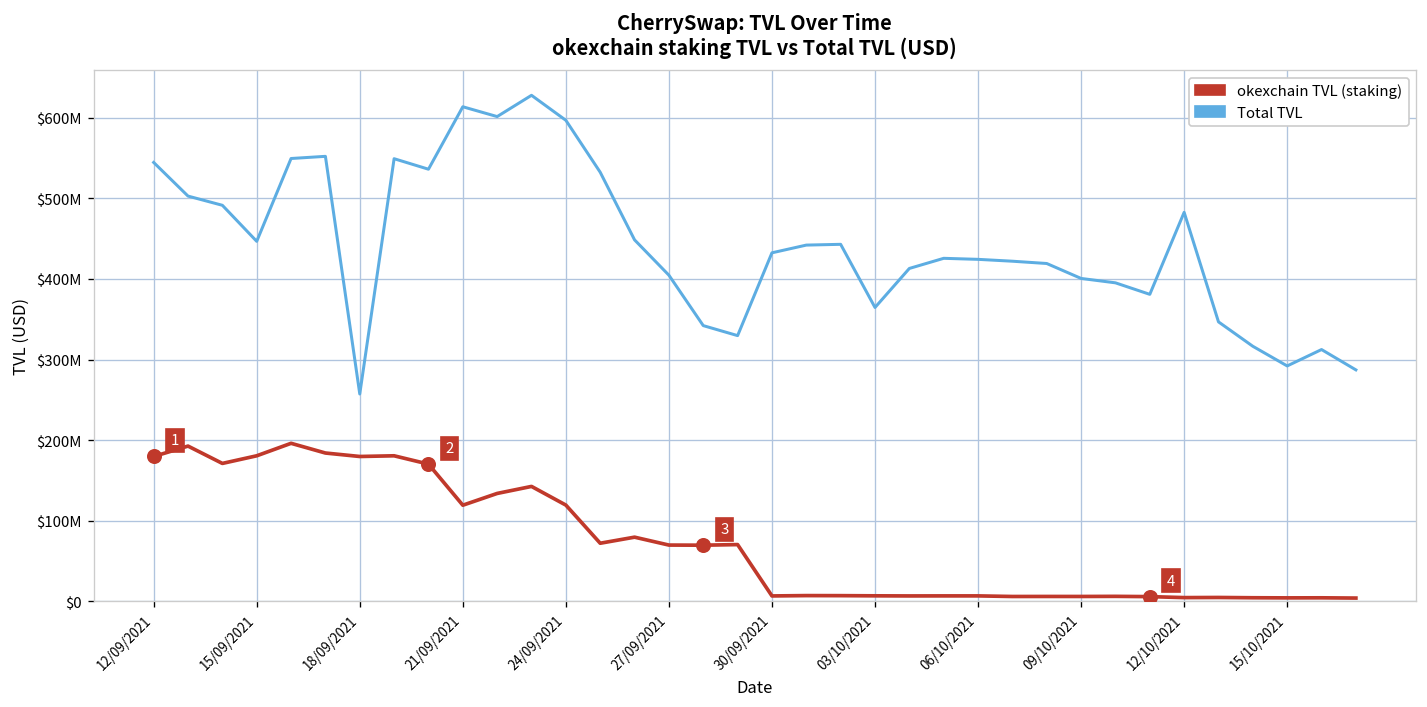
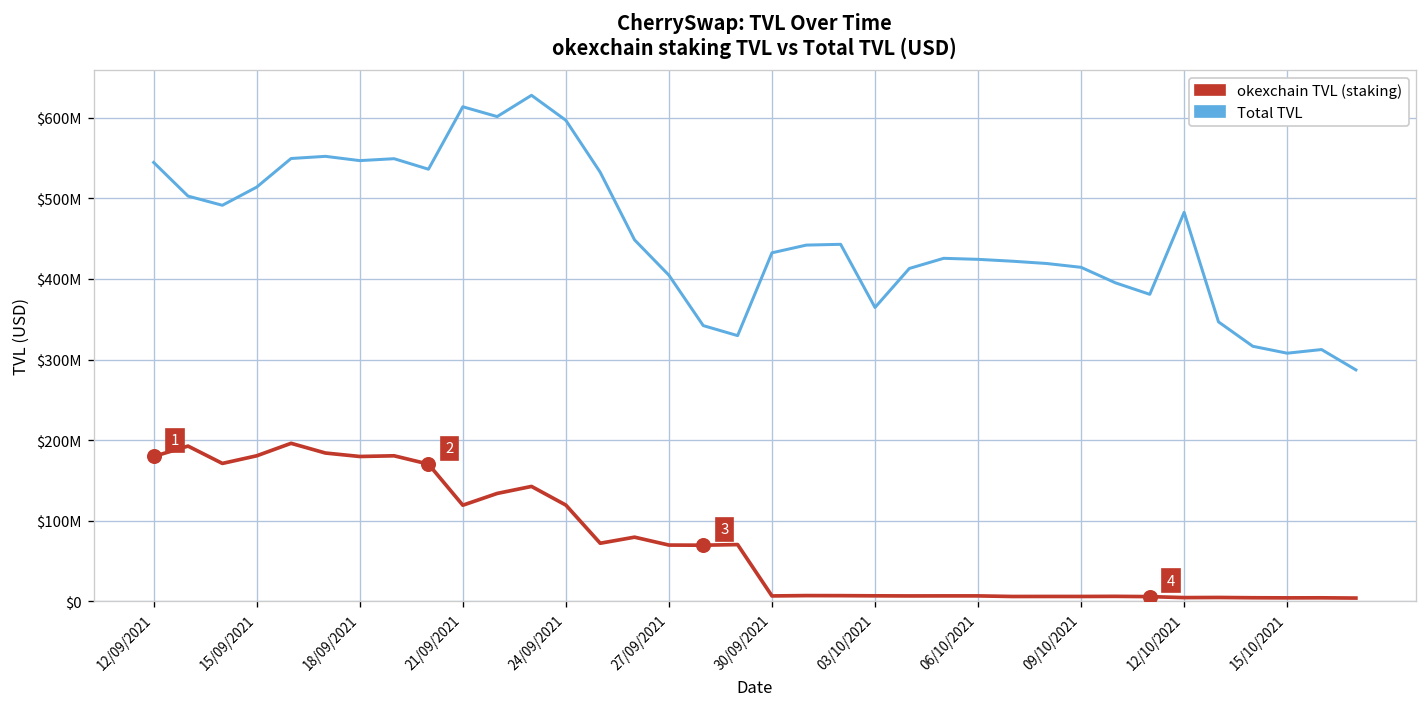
  {
    "Total TVL": {
      "12/09/2021": "$540000000",
-     "15/09/2021": "$450000000",
-     "18/09/2021": "$260000000",
+     "15/09/2021": "$510000000",
+     "18/09/2021": "$550000000",
      "21/09/2021": "$610000000",
      "24/09/2021": "$600000000",
      "27/09/2021": "$400000000",
      "30/09/2021": "$430000000",
      "03/10/2021": "$360000000",
      "06/10/2021": "$420000000",
-     "09/10/2021": "$400000000",
+     "09/10/2021": "$410000000",
      "12/10/2021": "$480000000",
-     "15/10/2021": "$290000000"
+     "15/10/2021": "$310000000"
    }
  }
